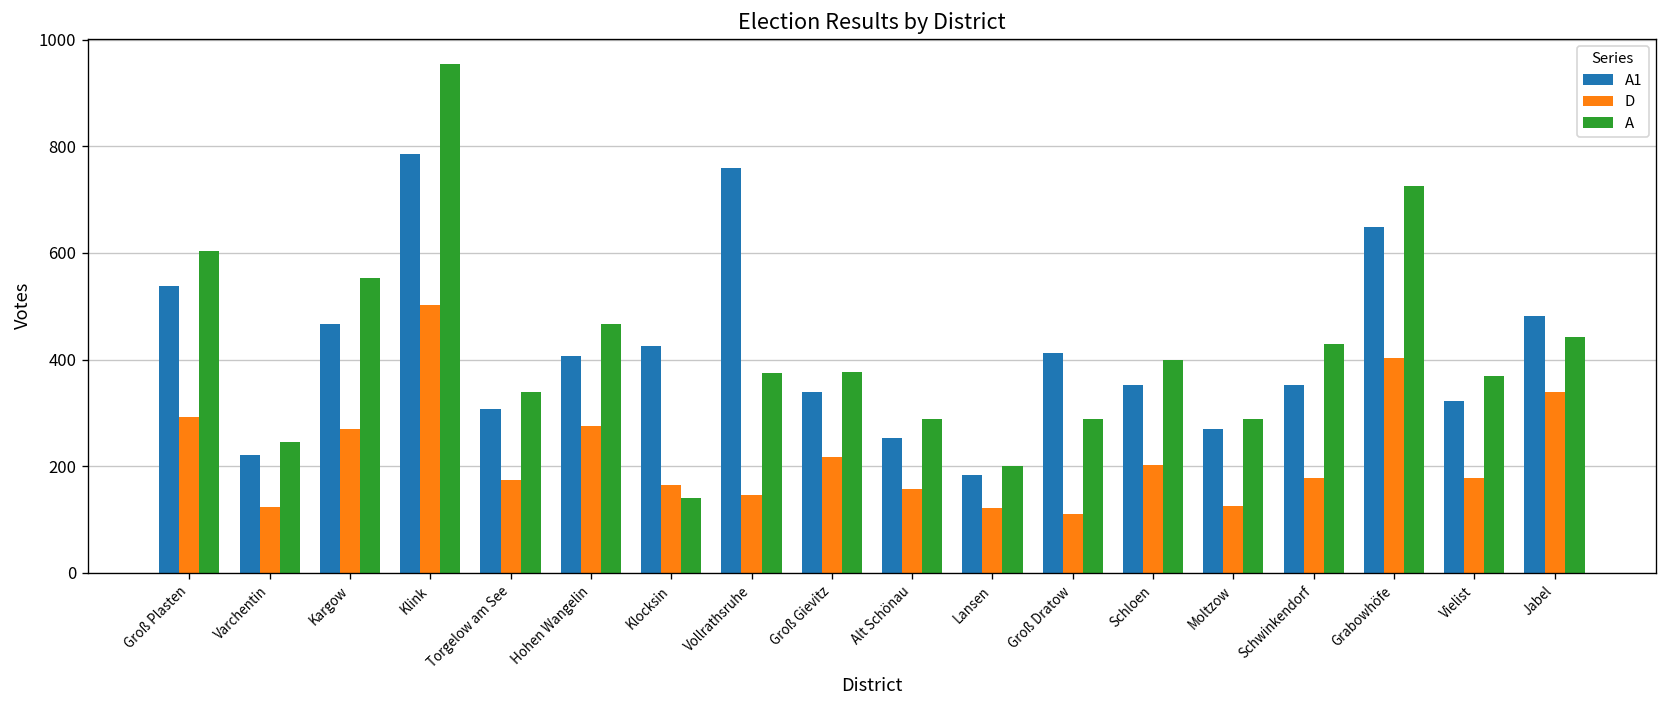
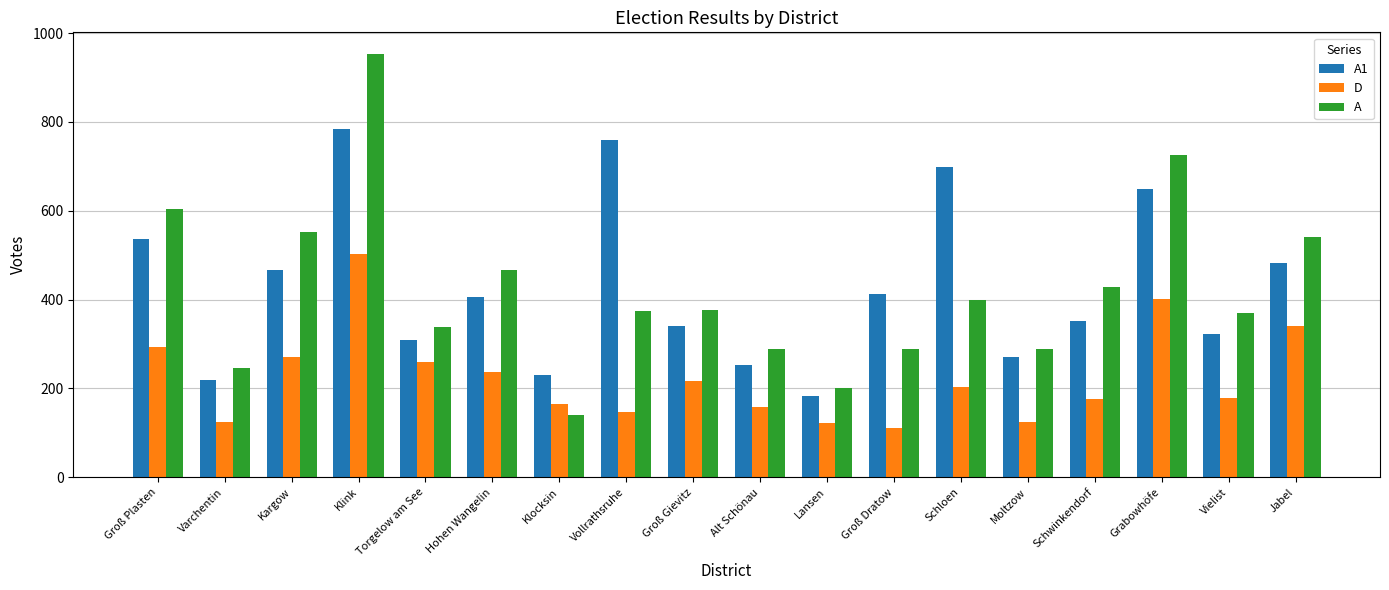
  {
    "A1": {
      "Groß Plasten": 540,
      "Varchentin": 220,
      "Kargow": 470,
      "Klink": 790,
      "Torgelow am See": 310,
      "Hohen Wangelin": 410,
-     "Klocksin": 430,
+     "Klocksin": 230,
      "Vollrathsruhe": 760,
      "Groß Gievitz": 340,
      "Alt Schönau": 250,
      "Lansen": 180,
      "Groß Dratow": 410,
-     "Schloen": 350,
+     "Schloen": 700,
      "Moltzow": 270,
      "Schwinkendorf": 350,
      "Grabowhöfe": 650,
      "Vielist": 320,
      "Jabel": 480
    },
    "D": {
      "Groß Plasten": 290,
      "Varchentin": 120,
      "Kargow": 270,
      "Klink": 500,
-     "Torgelow am See": 170,
-     "Hohen Wangelin": 280,
+     "Torgelow am See": 260,
+     "Hohen Wangelin": 240,
      "Klocksin": 170,
      "Vollrathsruhe": 150,
      "Groß Gievitz": 220,
      "Alt Schönau": 160,
      "Lansen": 120,
      "Groß Dratow": 110,
      "Schloen": 200,
      "Moltzow": 130,
      "Schwinkendorf": 180,
      "Grabowhöfe": 400,
      "Vielist": 180,
      "Jabel": 340
    },
    "A": {
      "Groß Plasten": 600,
      "Varchentin": 250,
      "Kargow": 550,
      "Klink": 950,
      "Torgelow am See": 340,
      "Hohen Wangelin": 470,
      "Klocksin": 140,
      "Vollrathsruhe": 380,
      "Groß Gievitz": 380,
      "Alt Schönau": 290,
      "Lansen": 200,
      "Groß Dratow": 290,
      "Schloen": 400,
      "Moltzow": 290,
      "Schwinkendorf": 430,
      "Grabowhöfe": 730,
      "Vielist": 370,
-     "Jabel": 440
+     "Jabel": 540
    }
  }
